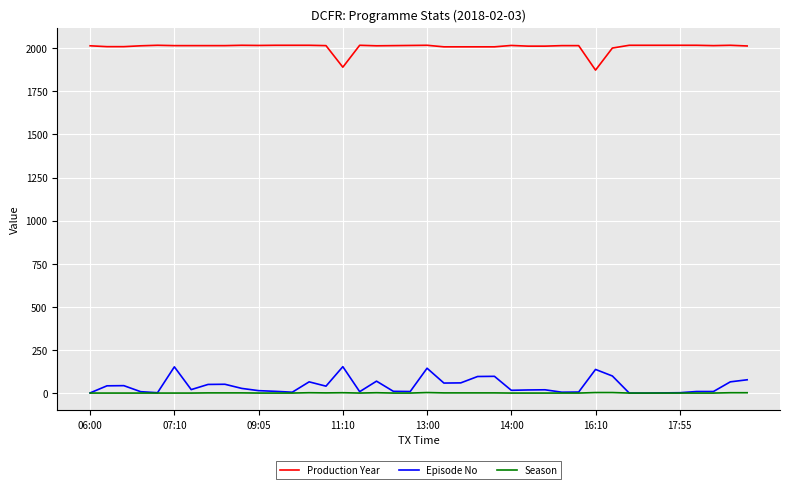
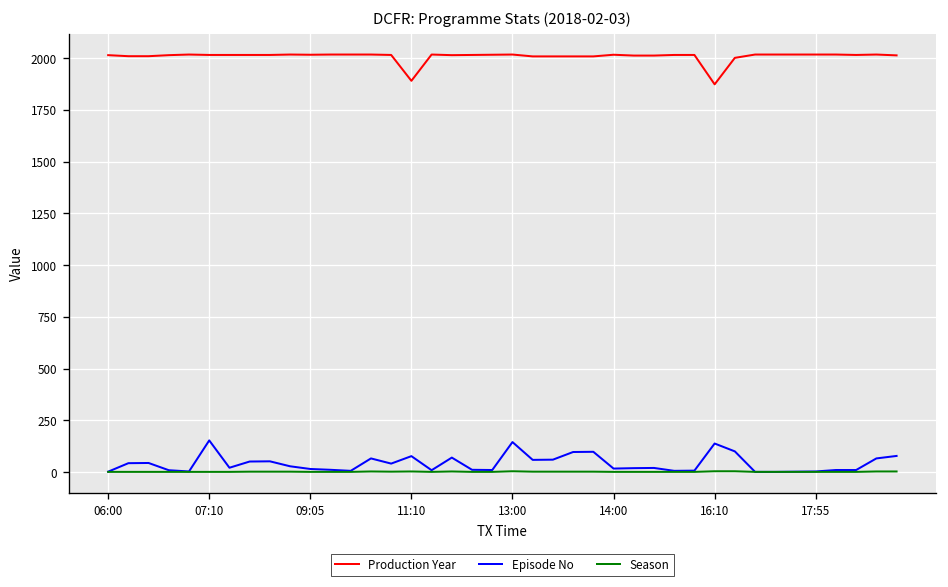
  {
    "Production Year": {
      "06:00": 2010,
      "07:10": 2020,
      "09:05": 2020,
      "11:10": 1890,
      "13:00": 2020,
      "14:00": 2020,
      "16:10": 1870,
      "17:55": 2020
    },
    "Episode No": {
      "07:10": 150,
-     "11:10": 150,
+     "11:10": 80,
      "13:00": 150,
      "14:00": 20,
      "16:10": 140
    },
    "Season": {
      "07:10": 0,
      "11:10": 0,
      "13:00": 0,
      "14:00": 0,
      "16:10": 0
    }
  }
